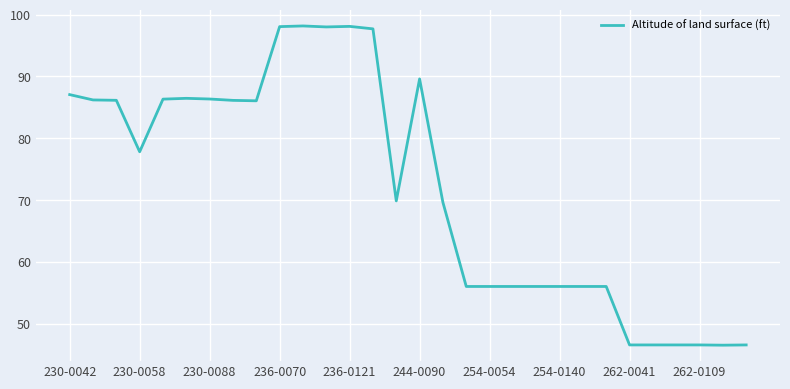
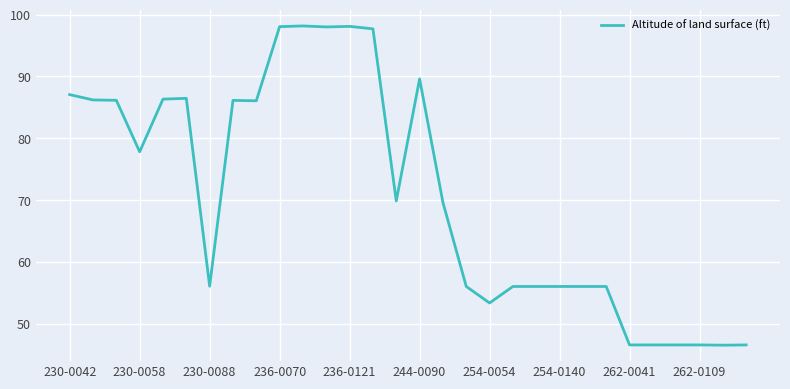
  {
    "230-0042": 87,
    "230-0058": 78,
-   "230-0088": 86,
+   "230-0088": 56,
    "236-0070": 98,
    "236-0121": 98,
    "244-0090": 90,
-   "254-0054": 56,
+   "254-0054": 53,
    "254-0140": 56,
    "262-0041": 47,
    "262-0109": 47
  }
